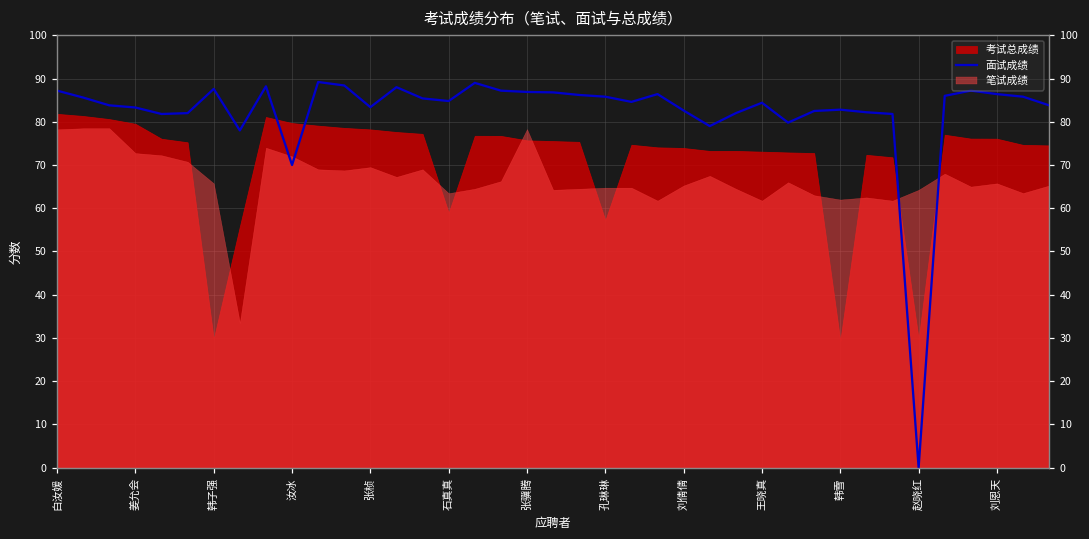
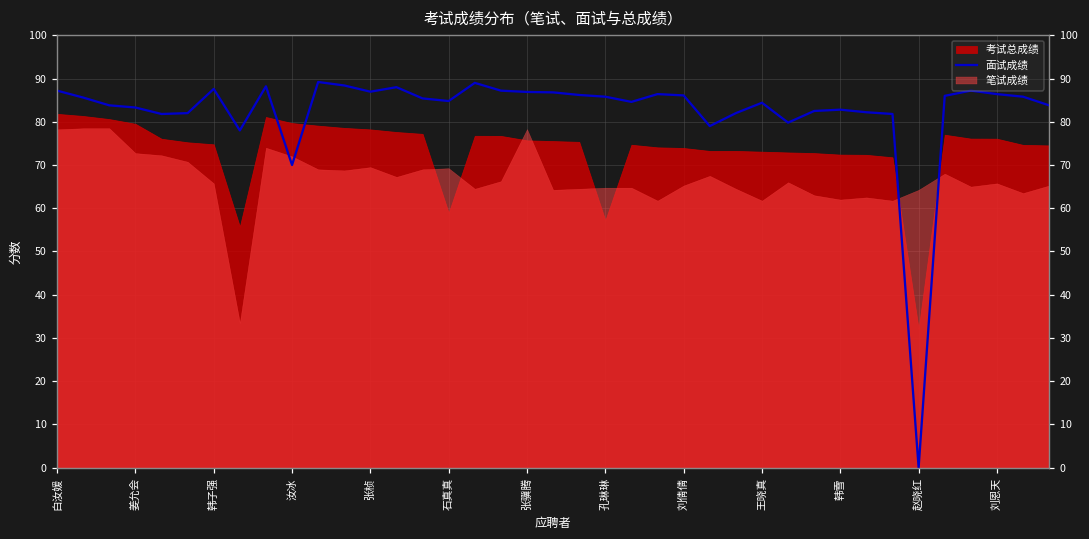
  {
    "面试成绩": {
      "白汝媛": 87,
      "姜允会": 83,
      "韩子强": 88,
      "汝冰": 70,
-     "张桢": 83,
+     "张桢": 87,
      "石真真": 85,
      "张骥腾": 87,
      "孔琳琳": 86,
-     "刘倩倩": 83,
+     "刘倩倩": 86,
      "王晓真": 84,
      "韩雪": 83,
      "赵晓红": 0,
      "刘恩天": 86
    },
    "考试总成绩": {
      "白汝媛": 82,
      "姜允会": 80,
-     "韩子强": 30,
+     "韩子强": 75,
      "汝冰": 80,
      "张桢": 78,
      "石真真": 59,
      "张骥腾": 76,
      "孔琳琳": 57,
      "刘倩倩": 74,
      "王晓真": 73,
-     "韩雪": 29,
-     "赵晓红": 30,
+     "韩雪": 72,
+     "赵晓红": 32,
      "刘恩天": 76
    },
    "笔试成绩": {
      "白汝媛": 78,
      "姜允会": 73,
      "韩子强": 66,
      "汝冰": 72,
      "张桢": 70,
-     "石真真": 63,
+     "石真真": 69,
      "张骥腾": 78,
      "孔琳琳": 65,
      "刘倩倩": 65,
      "王晓真": 62,
      "韩雪": 62,
      "赵晓红": 64,
      "刘恩天": 66
    }
  }
